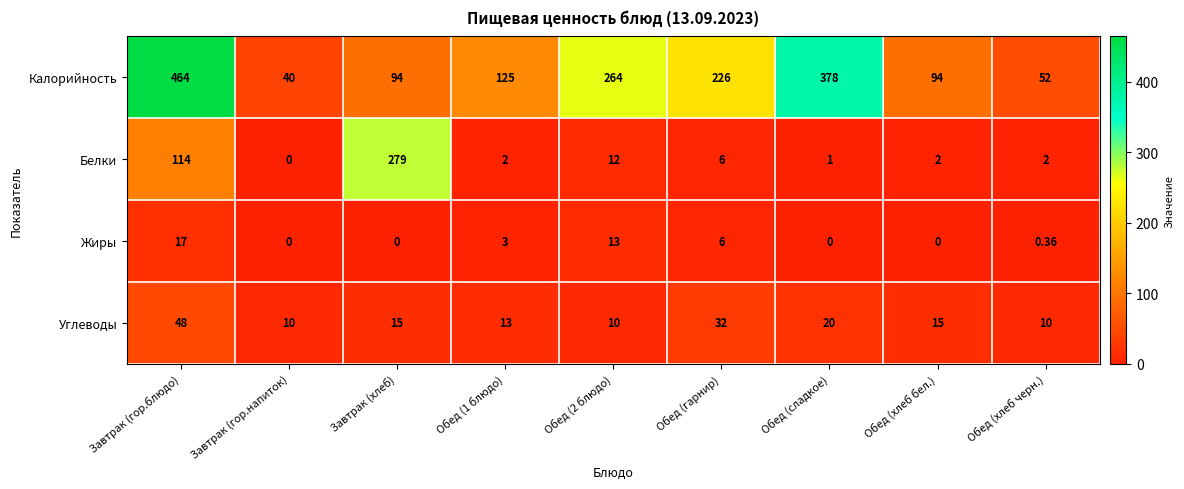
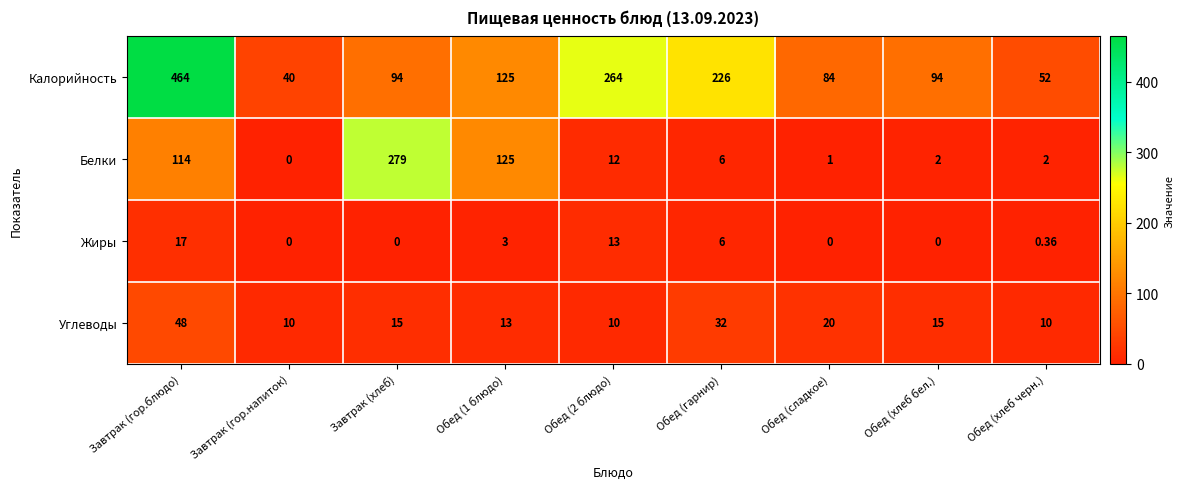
  {
    "Калорийность": {
      "Завтрак (гор.блюдо)": 464,
      "Завтрак (гор.напиток)": 40,
      "Завтрак (хлеб)": 94,
      "Обед (1 блюдо)": 125,
      "Обед (2 блюдо)": 264,
      "Обед (гарнир)": 226,
-     "Обед (сладкое)": 378,
+     "Обед (сладкое)": 84,
      "Обед (хлеб бел.)": 94,
      "Обед (хлеб черн.)": 52
    },
    "Белки": {
      "Завтрак (гор.блюдо)": 114,
      "Завтрак (гор.напиток)": 0,
      "Завтрак (хлеб)": 279,
-     "Обед (1 блюдо)": 2,
+     "Обед (1 блюдо)": 125,
      "Обед (2 блюдо)": 12,
      "Обед (гарнир)": 6,
      "Обед (сладкое)": 1,
      "Обед (хлеб бел.)": 2,
      "Обед (хлеб черн.)": 2
    },
    "Жиры": {
      "Завтрак (гор.блюдо)": 17,
      "Завтрак (гор.напиток)": 0,
      "Завтрак (хлеб)": 0,
      "Обед (1 блюдо)": 3,
      "Обед (2 блюдо)": 13,
      "Обед (гарнир)": 6,
      "Обед (сладкое)": 0,
      "Обед (хлеб бел.)": 0,
      "Обед (хлеб черн.)": 0.36
    },
    "Углеводы": {
      "Завтрак (гор.блюдо)": 48,
      "Завтрак (гор.напиток)": 10,
      "Завтрак (хлеб)": 15,
      "Обед (1 блюдо)": 13,
      "Обед (2 блюдо)": 10,
      "Обед (гарнир)": 32,
      "Обед (сладкое)": 20,
      "Обед (хлеб бел.)": 15,
      "Обед (хлеб черн.)": 10
    }
  }
